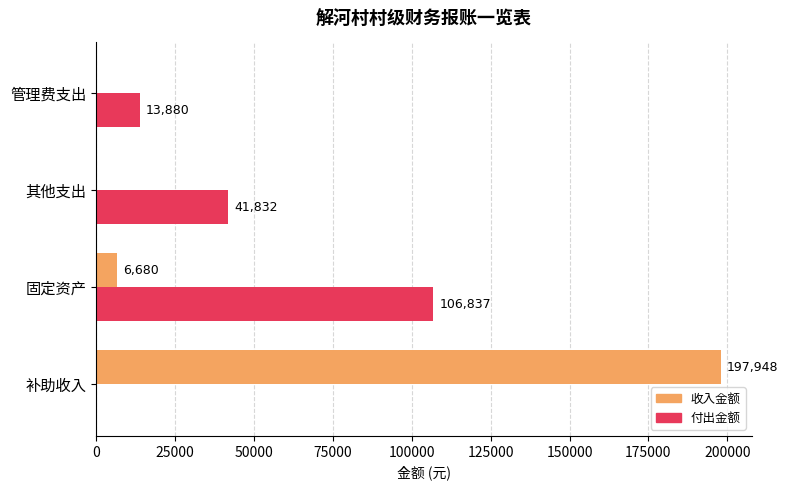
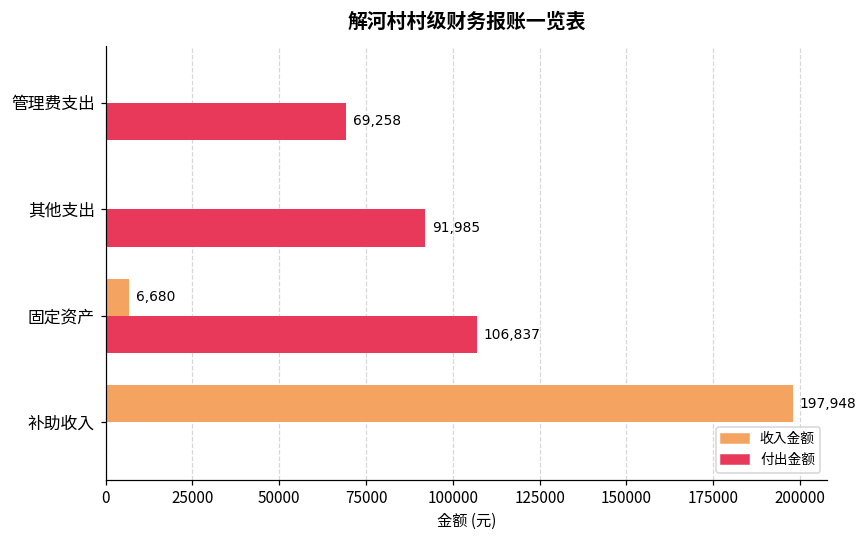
  {
    "收入金额": {
      "固定资产": "6,680",
      "补助收入": "197,948"
    },
    "付出金额": {
-     "管理费支出": "13,880",
-     "其他支出": "41,832",
+     "管理费支出": "69,258",
+     "其他支出": "91,985",
      "固定资产": "106,837"
    }
  }
